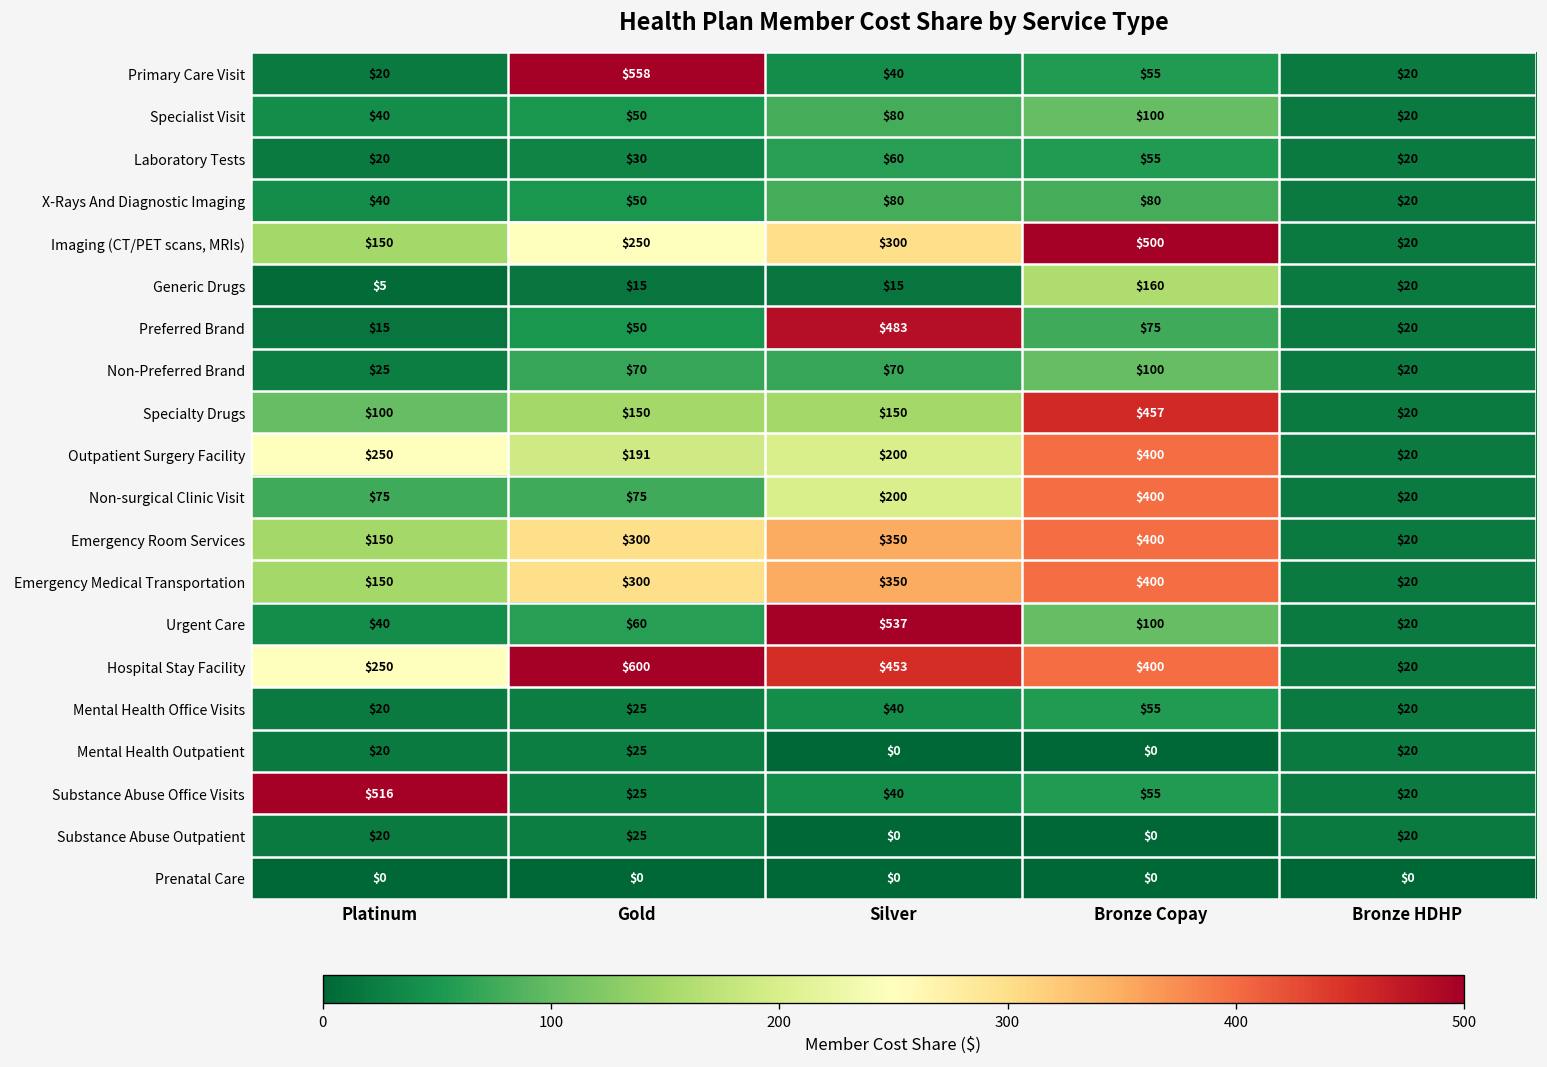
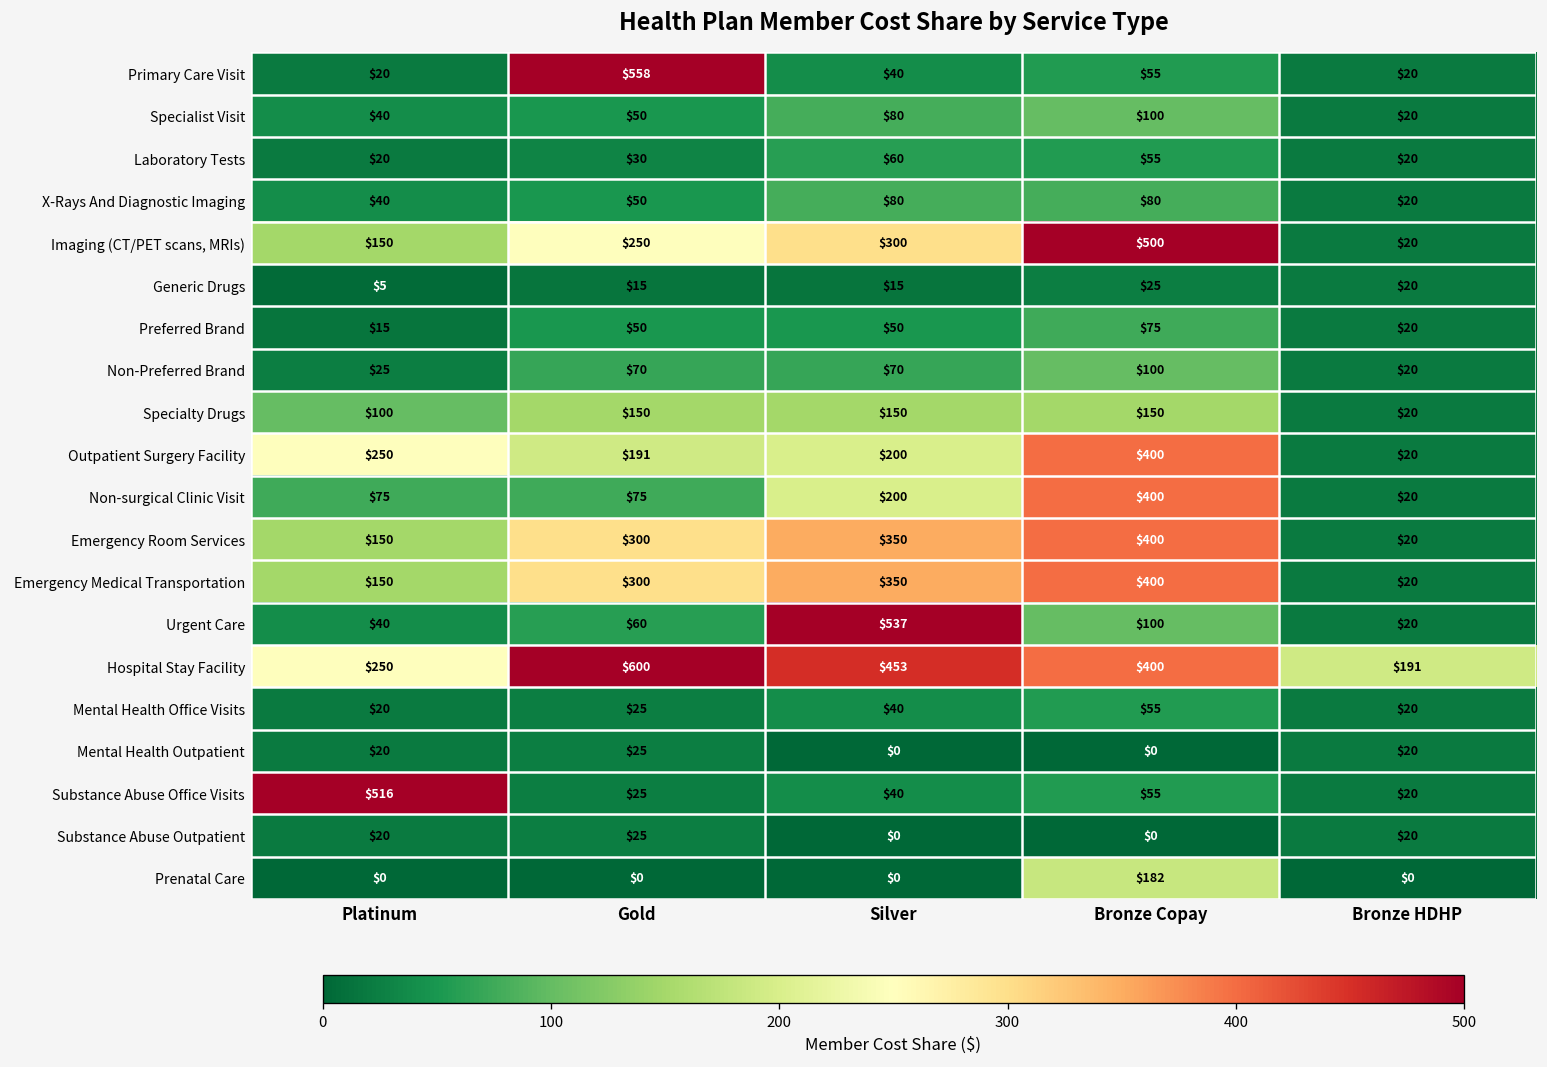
  {
    "Primary Care Visit": {
      "Platinum": "$20",
      "Gold": "$558",
      "Silver": "$40",
      "Bronze Copay": "$55",
      "Bronze HDHP": "$20"
    },
    "Specialist Visit": {
      "Platinum": "$40",
      "Gold": "$50",
      "Silver": "$80",
      "Bronze Copay": "$100",
      "Bronze HDHP": "$20"
    },
    "Laboratory Tests": {
      "Platinum": "$20",
      "Gold": "$30",
      "Silver": "$60",
      "Bronze Copay": "$55",
      "Bronze HDHP": "$20"
    },
    "X-Rays And Diagnostic Imaging": {
      "Platinum": "$40",
      "Gold": "$50",
      "Silver": "$80",
      "Bronze Copay": "$80",
      "Bronze HDHP": "$20"
    },
    "Imaging (CT/PET scans, MRIs)": {
      "Platinum": "$150",
      "Gold": "$250",
      "Silver": "$300",
      "Bronze Copay": "$500",
      "Bronze HDHP": "$20"
    },
    "Generic Drugs": {
      "Platinum": "$5",
      "Gold": "$15",
      "Silver": "$15",
-     "Bronze Copay": "$160",
+     "Bronze Copay": "$25",
      "Bronze HDHP": "$20"
    },
    "Preferred Brand": {
      "Platinum": "$15",
      "Gold": "$50",
-     "Silver": "$483",
+     "Silver": "$50",
      "Bronze Copay": "$75",
      "Bronze HDHP": "$20"
    },
    "Non-Preferred Brand": {
      "Platinum": "$25",
      "Gold": "$70",
      "Silver": "$70",
      "Bronze Copay": "$100",
      "Bronze HDHP": "$20"
    },
    "Specialty Drugs": {
      "Platinum": "$100",
      "Gold": "$150",
      "Silver": "$150",
-     "Bronze Copay": "$457",
+     "Bronze Copay": "$150",
      "Bronze HDHP": "$20"
    },
    "Outpatient Surgery Facility": {
      "Platinum": "$250",
      "Gold": "$191",
      "Silver": "$200",
      "Bronze Copay": "$400",
      "Bronze HDHP": "$20"
    },
    "Non-surgical Clinic Visit": {
      "Platinum": "$75",
      "Gold": "$75",
      "Silver": "$200",
      "Bronze Copay": "$400",
      "Bronze HDHP": "$20"
    },
    "Emergency Room Services": {
      "Platinum": "$150",
      "Gold": "$300",
      "Silver": "$350",
      "Bronze Copay": "$400",
      "Bronze HDHP": "$20"
    },
    "Emergency Medical Transportation": {
      "Platinum": "$150",
      "Gold": "$300",
      "Silver": "$350",
      "Bronze Copay": "$400",
      "Bronze HDHP": "$20"
    },
    "Urgent Care": {
      "Platinum": "$40",
      "Gold": "$60",
      "Silver": "$537",
      "Bronze Copay": "$100",
      "Bronze HDHP": "$20"
    },
    "Hospital Stay Facility": {
      "Platinum": "$250",
      "Gold": "$600",
      "Silver": "$453",
      "Bronze Copay": "$400",
-     "Bronze HDHP": "$20"
+     "Bronze HDHP": "$191"
    },
    "Mental Health Office Visits": {
      "Platinum": "$20",
      "Gold": "$25",
      "Silver": "$40",
      "Bronze Copay": "$55",
      "Bronze HDHP": "$20"
    },
    "Mental Health Outpatient": {
      "Platinum": "$20",
      "Gold": "$25",
      "Silver": "$0",
      "Bronze Copay": "$0",
      "Bronze HDHP": "$20"
    },
    "Substance Abuse Office Visits": {
      "Platinum": "$516",
      "Gold": "$25",
      "Silver": "$40",
      "Bronze Copay": "$55",
      "Bronze HDHP": "$20"
    },
    "Substance Abuse Outpatient": {
      "Platinum": "$20",
      "Gold": "$25",
      "Silver": "$0",
      "Bronze Copay": "$0",
      "Bronze HDHP": "$20"
    },
    "Prenatal Care": {
      "Platinum": "$0",
      "Gold": "$0",
      "Silver": "$0",
-     "Bronze Copay": "$0",
+     "Bronze Copay": "$182",
      "Bronze HDHP": "$0"
    }
  }
